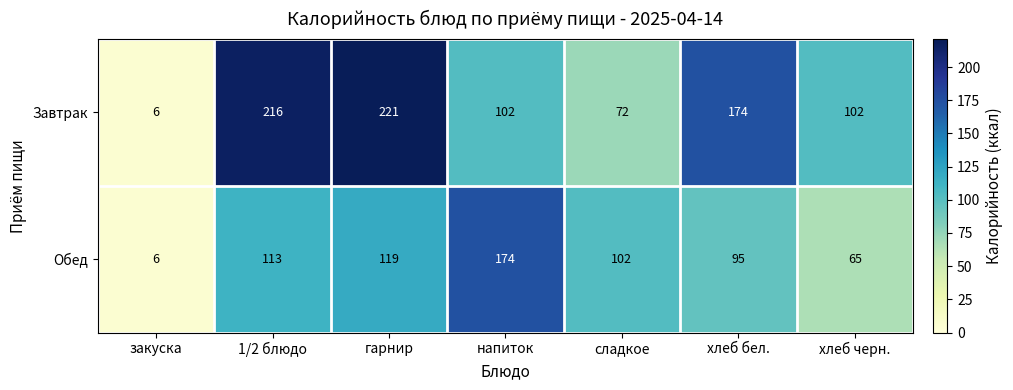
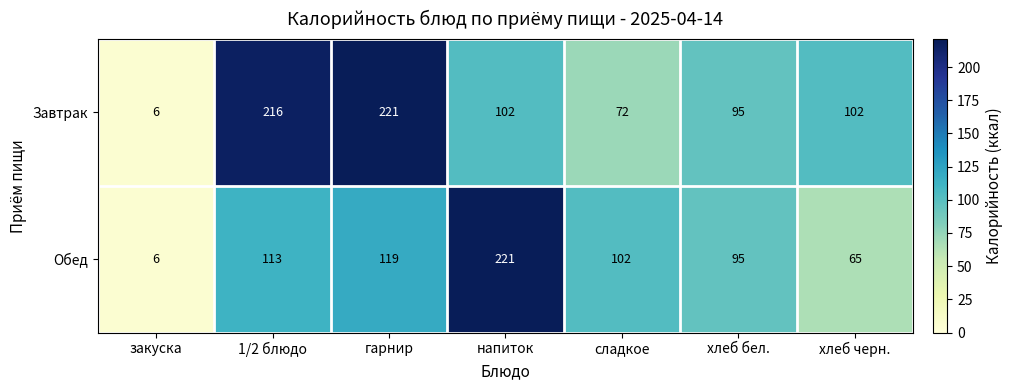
  {
    "Завтрак": {
      "закуска": 6,
      "1/2 блюдо": 216,
      "гарнир": 221,
      "напиток": 102,
      "сладкое": 72,
-     "хлеб бел.": 174,
+     "хлеб бел.": 95,
      "хлеб черн.": 102
    },
    "Обед": {
      "закуска": 6,
      "1/2 блюдо": 113,
      "гарнир": 119,
-     "напиток": 174,
+     "напиток": 221,
      "сладкое": 102,
      "хлеб бел.": 95,
      "хлеб черн.": 65
    }
  }
